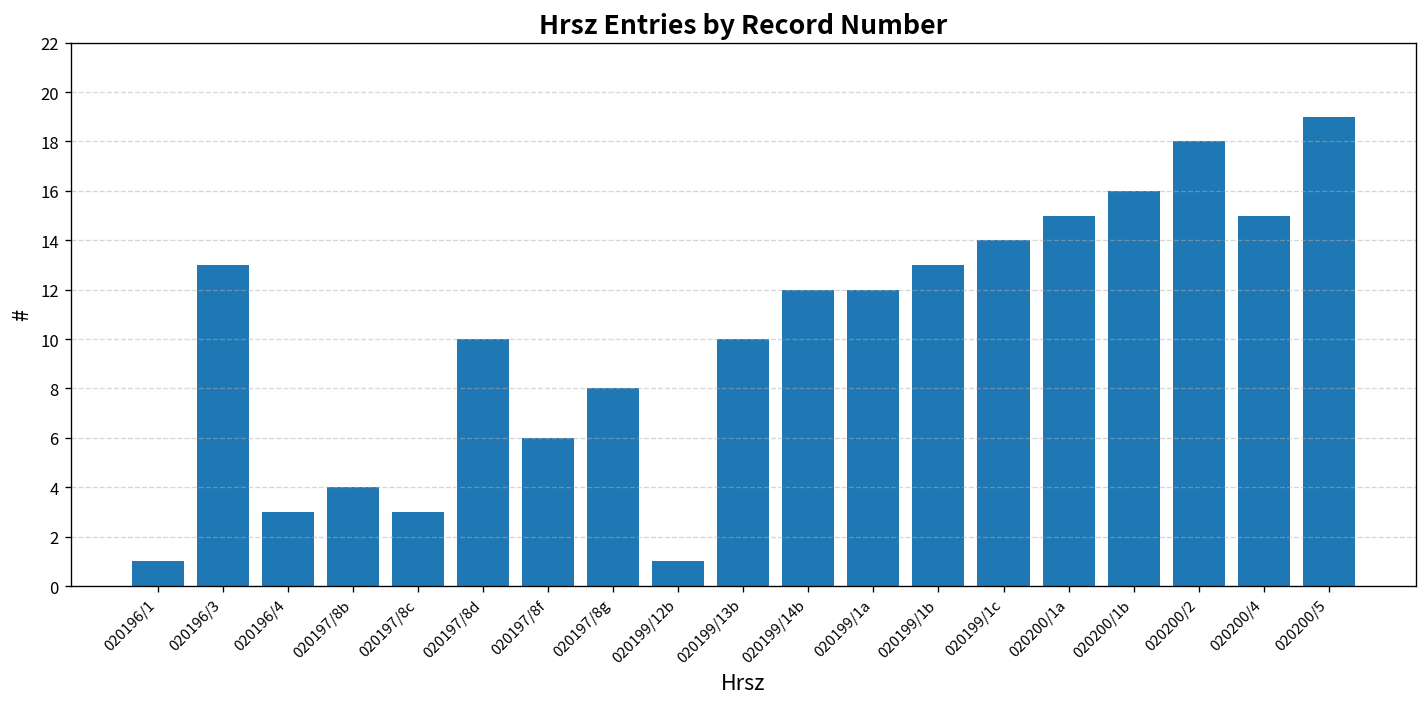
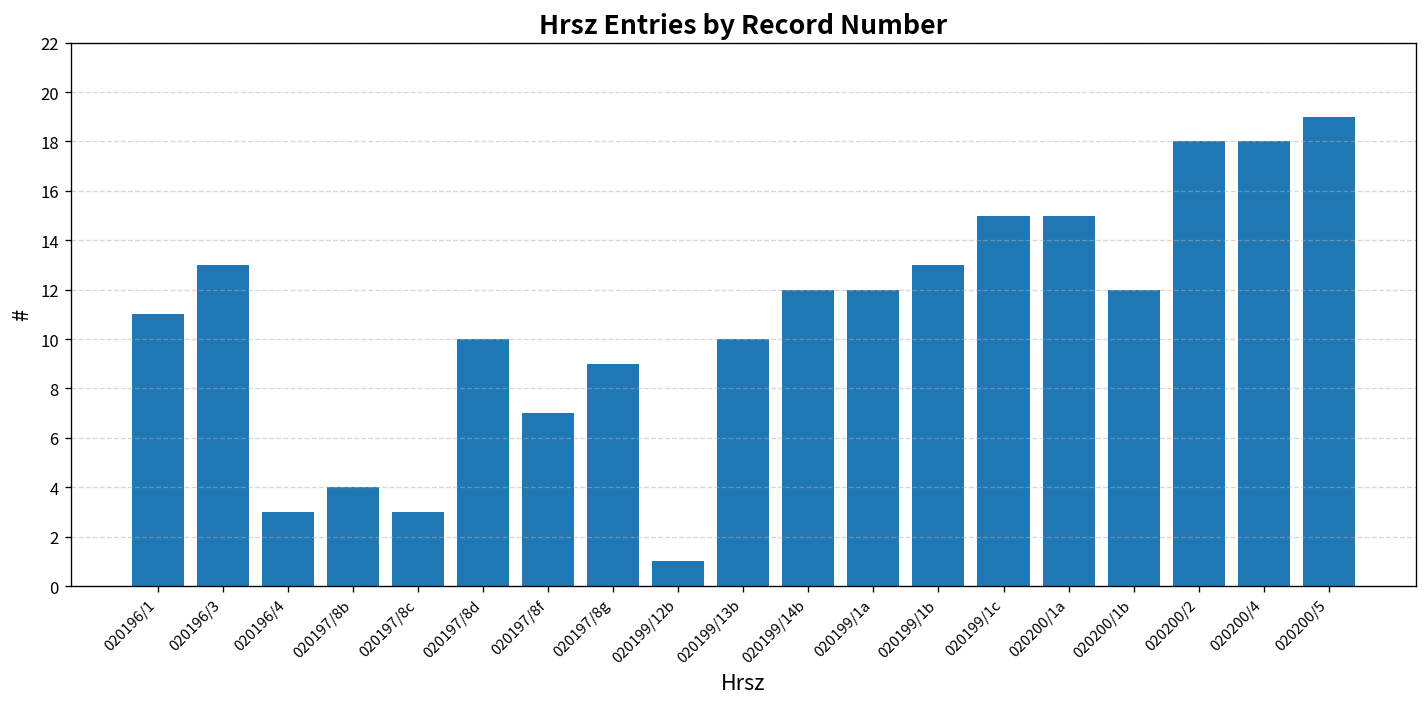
  {
-   "020196/1": 1,
+   "020196/1": 11,
    "020196/3": 13,
    "020196/4": 3,
    "020197/8b": 4,
    "020197/8c": 3,
    "020197/8d": 10,
-   "020197/8f": 6,
-   "020197/8g": 8,
+   "020197/8f": 7,
+   "020197/8g": 9,
    "020199/12b": 1,
    "020199/13b": 10,
    "020199/14b": 12,
    "020199/1a": 12,
    "020199/1b": 13,
-   "020199/1c": 14,
+   "020199/1c": 15,
    "020200/1a": 15,
-   "020200/1b": 16,
+   "020200/1b": 12,
    "020200/2": 18,
-   "020200/4": 15,
+   "020200/4": 18,
    "020200/5": 19
  }
